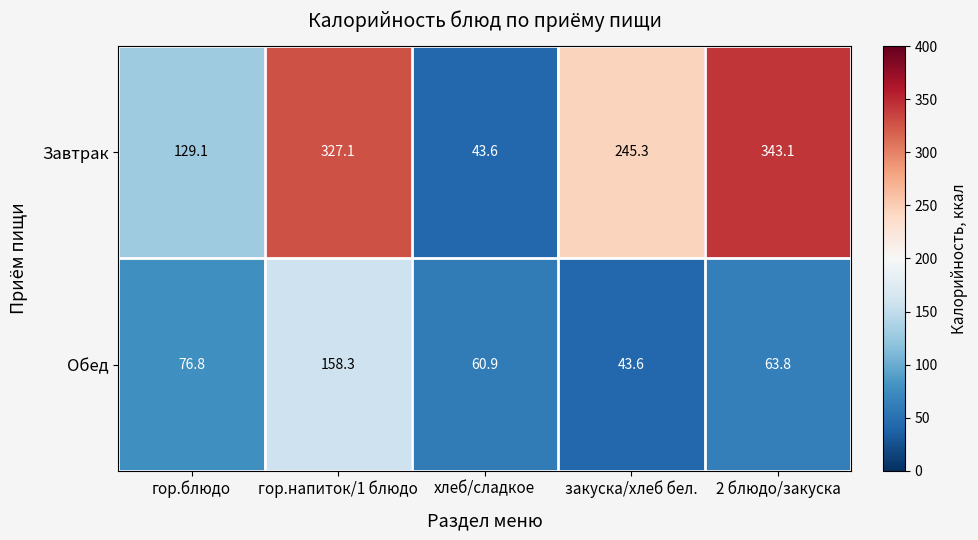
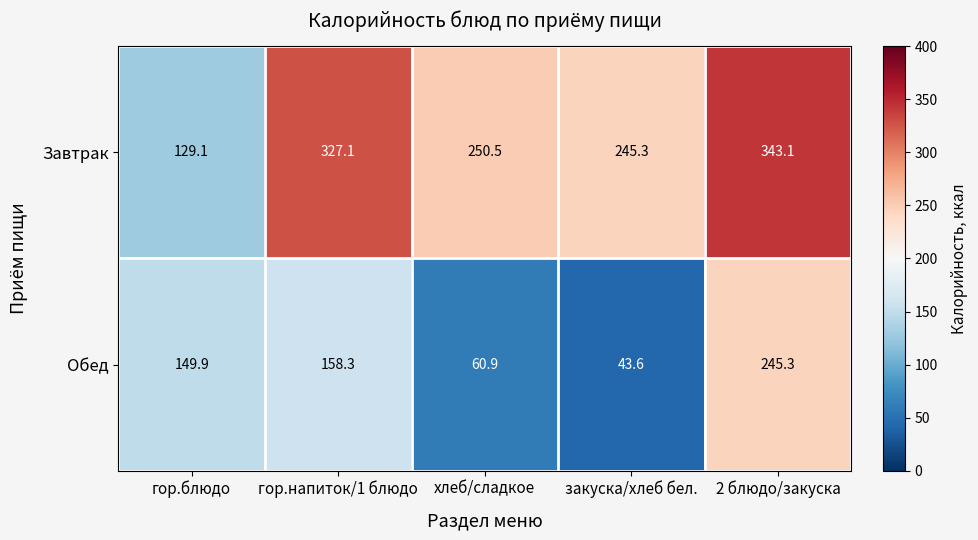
  {
    "Завтрак": {
      "гор.блюдо": 129.1,
      "гор.напиток/1 блюдо": 327.1,
-     "хлеб/сладкое": 43.6,
+     "хлеб/сладкое": 250.5,
      "закуска/хлеб бел.": 245.3,
      "2 блюдо/закуска": 343.1
    },
    "Обед": {
-     "гор.блюдо": 76.8,
+     "гор.блюдо": 149.9,
      "гор.напиток/1 блюдо": 158.3,
      "хлеб/сладкое": 60.9,
      "закуска/хлеб бел.": 43.6,
-     "2 блюдо/закуска": 63.8
+     "2 блюдо/закуска": 245.3
    }
  }
